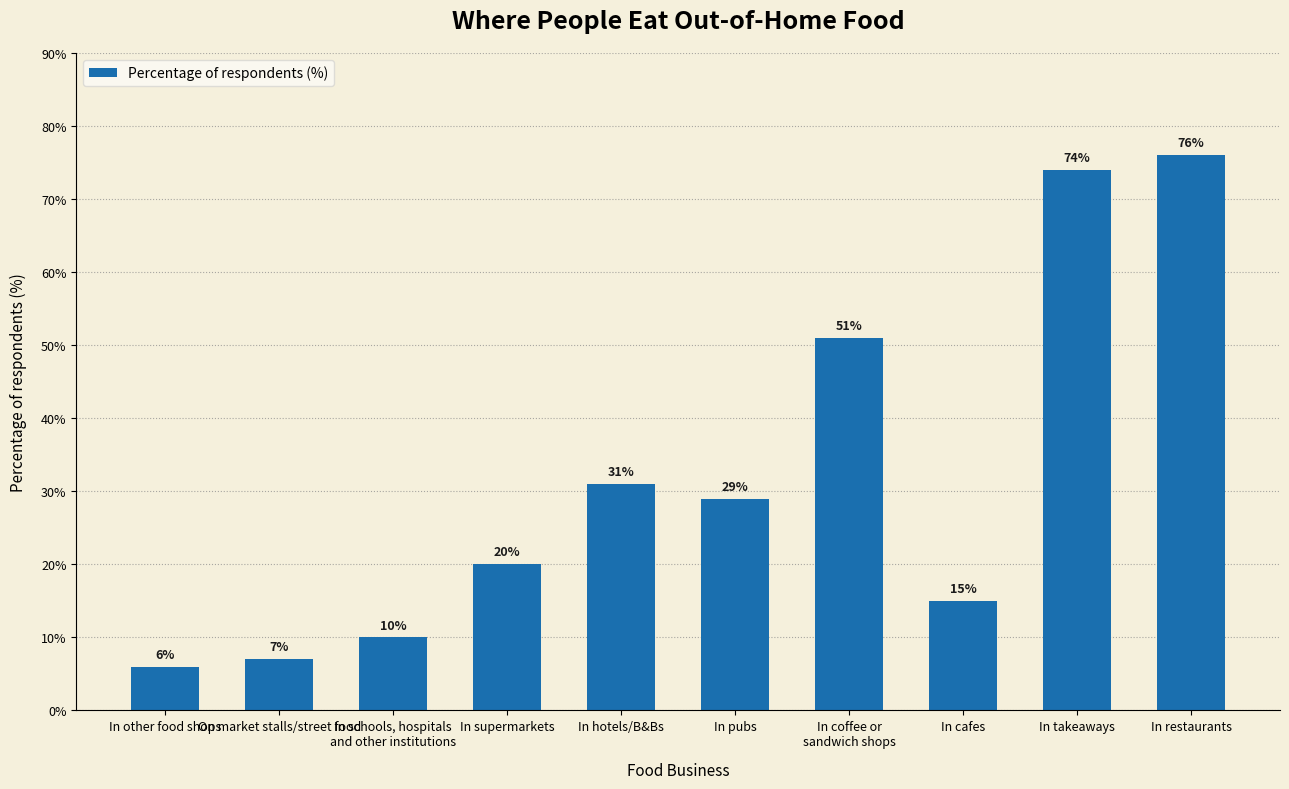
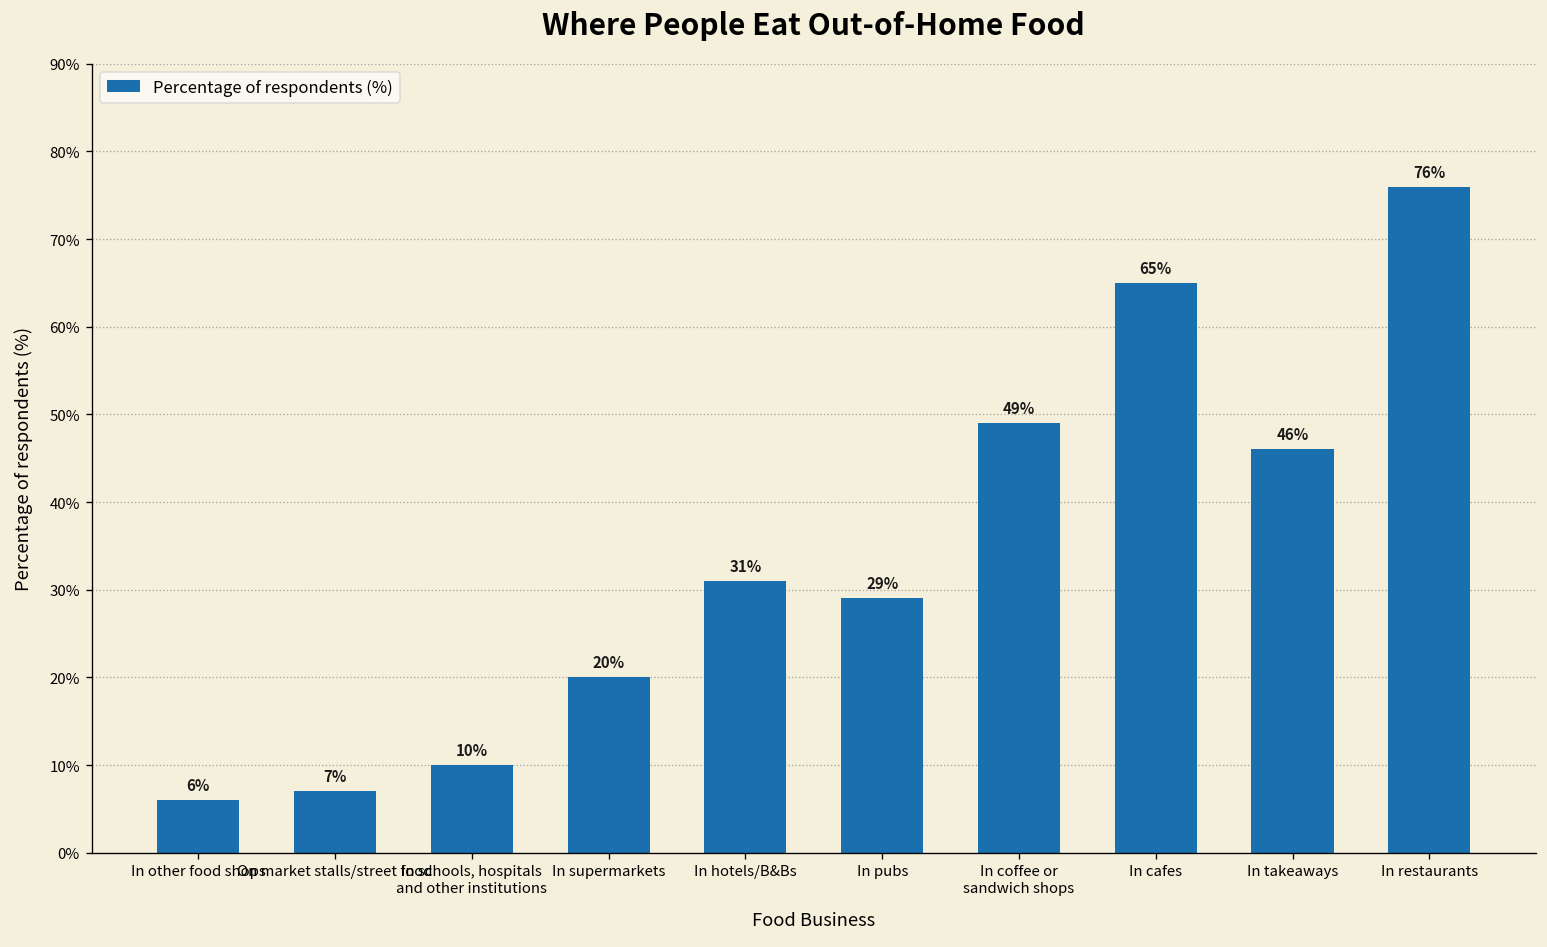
  {
    "In schools, hospitals and other institutions": "10%",
    "In supermarkets": "20%",
    "In hotels/B&Bs": "31%",
    "In pubs": "29%",
-   "In coffee or sandwich shops": "51%",
-   "In cafes": "15%",
-   "In takeaways": "74%",
+   "In coffee or sandwich shops": "49%",
+   "In cafes": "65%",
+   "In takeaways": "46%",
    "In restaurants": "76%"
  }
